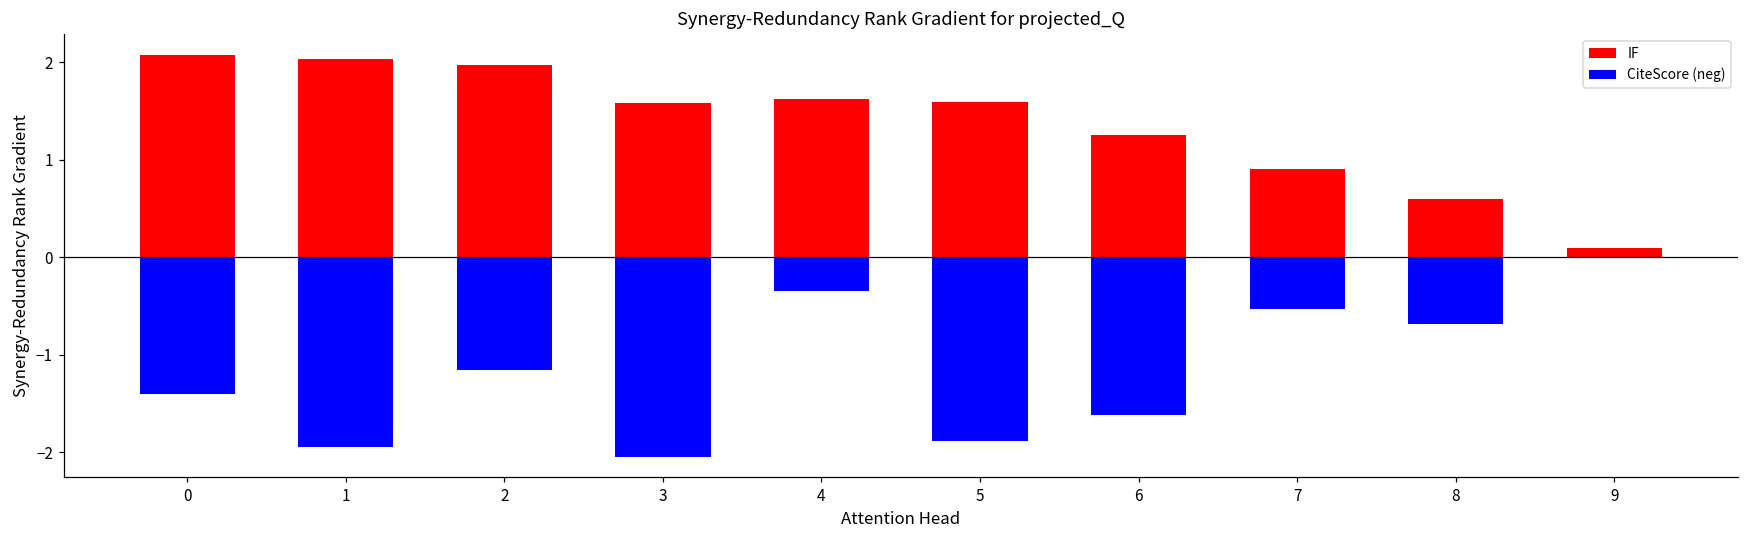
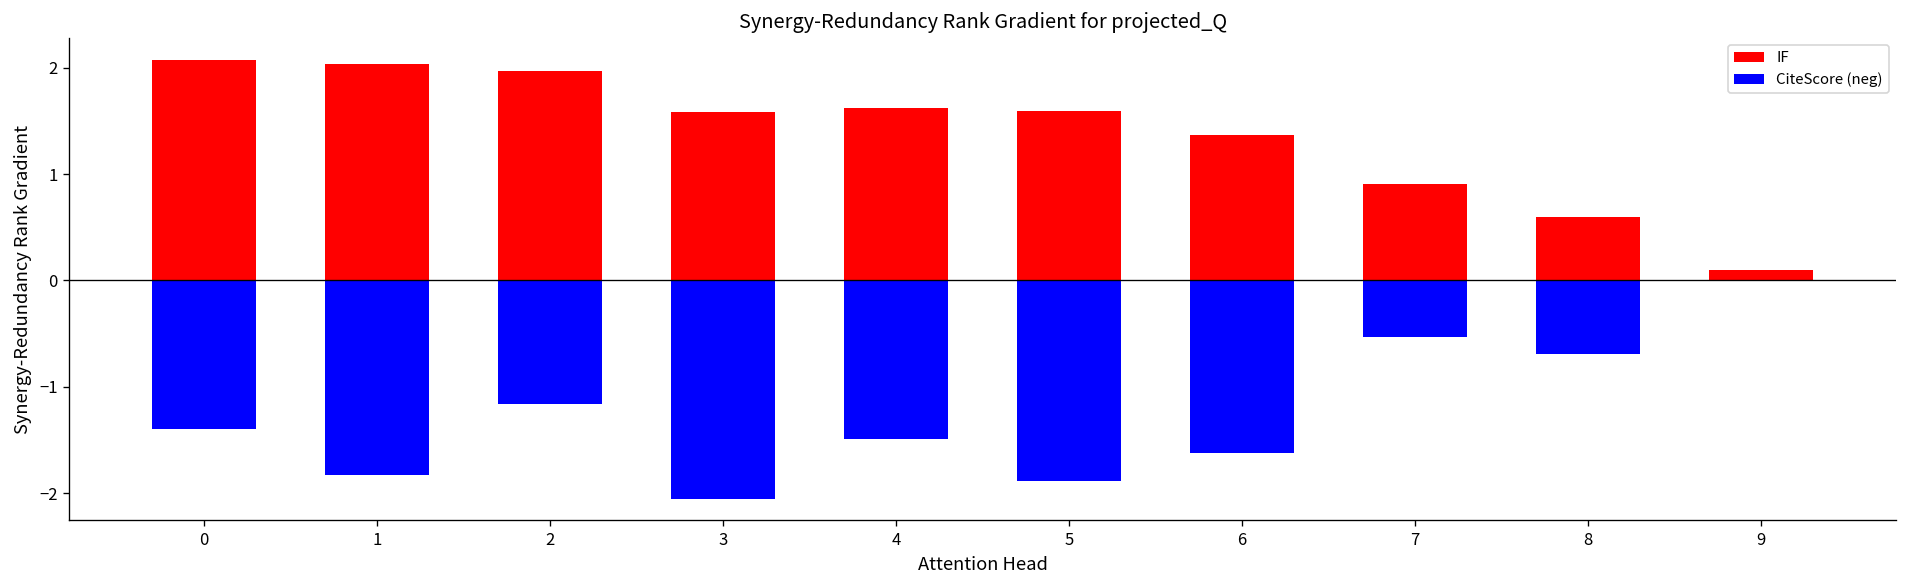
  {
    "IF": {
      "0": 2.1,
      "1": 2.0,
      "2": 2.0,
      "3": 1.6,
      "4": 1.6,
      "5": 1.6,
-     "6": 1.3,
+     "6": 1.4,
      "7": 0.9,
      "8": 0.6,
      "9": 0.1
    },
    "CiteScore (neg)": {
      "0": -1.4,
-     "1": -2.0,
+     "1": -1.8,
      "2": -1.2,
      "3": -2.1,
-     "4": -0.4,
+     "4": -1.5,
      "5": -1.9,
      "6": -1.6,
      "7": -0.5,
      "8": -0.7,
      "9": 0.0
    }
  }
